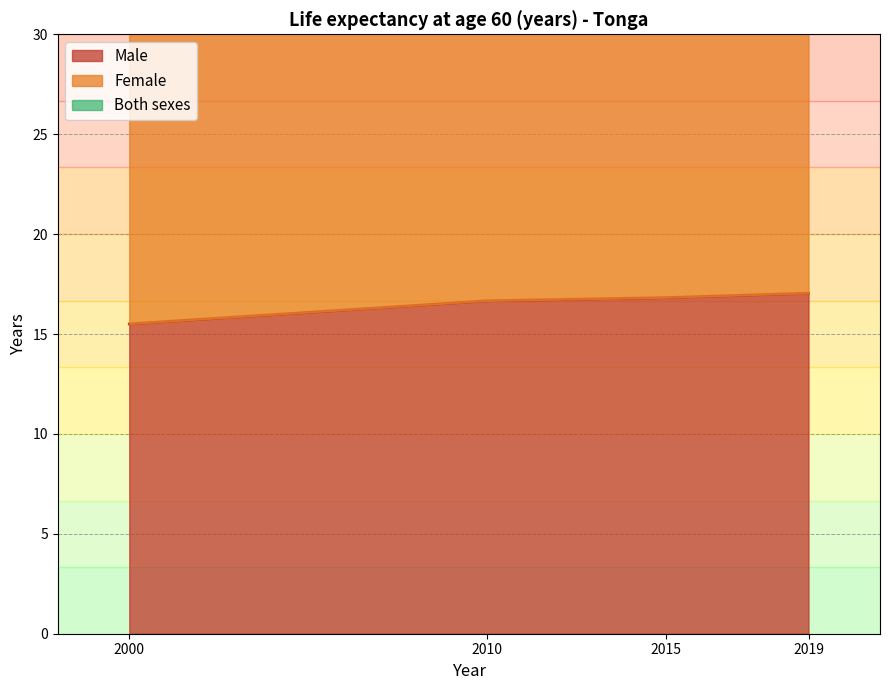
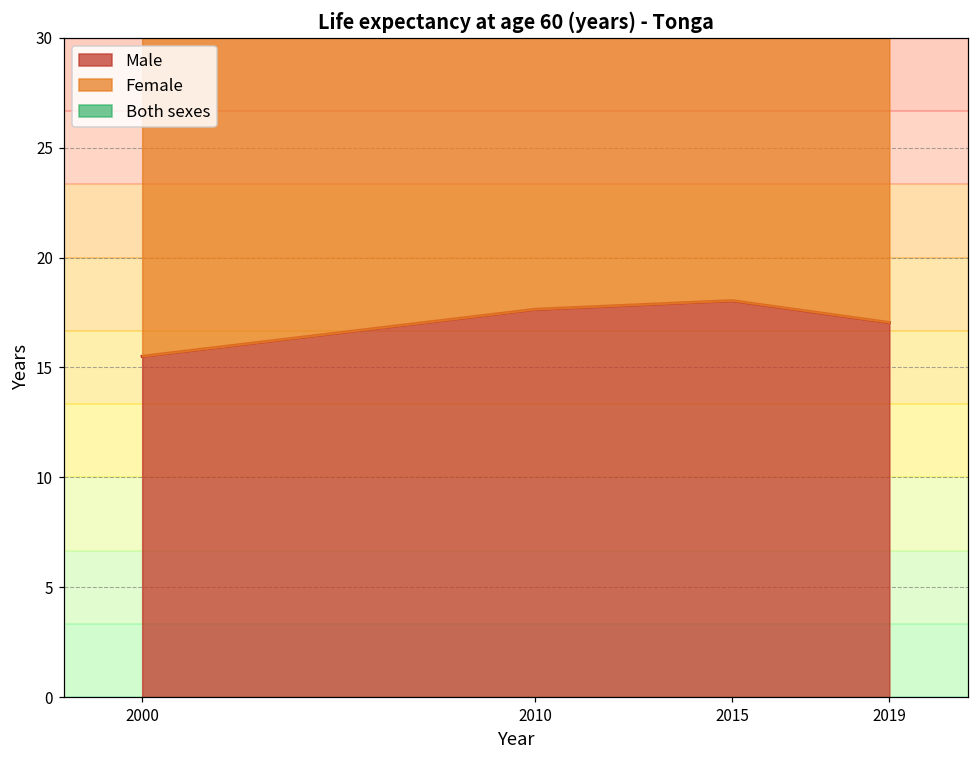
  {
    "Male": {
      "2000": 15.5,
-     "2010": 16.7,
-     "2015": 16.8,
+     "2010": 17.6,
+     "2015": 18.0,
      "2019": 17.0
    }
  }
